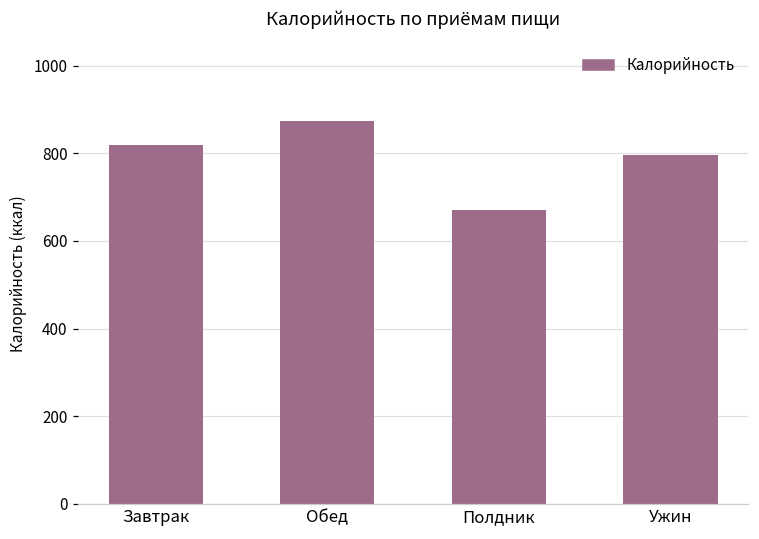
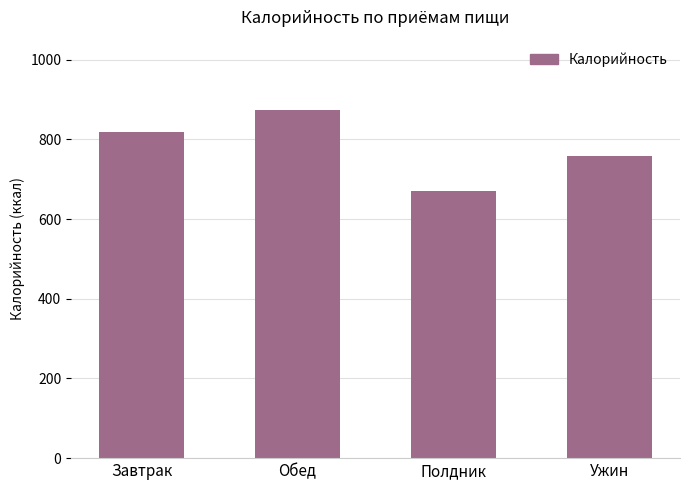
  {
    "Завтрак": 820,
    "Обед": 870,
    "Полдник": 670,
-   "Ужин": 800
+   "Ужин": 760
  }
